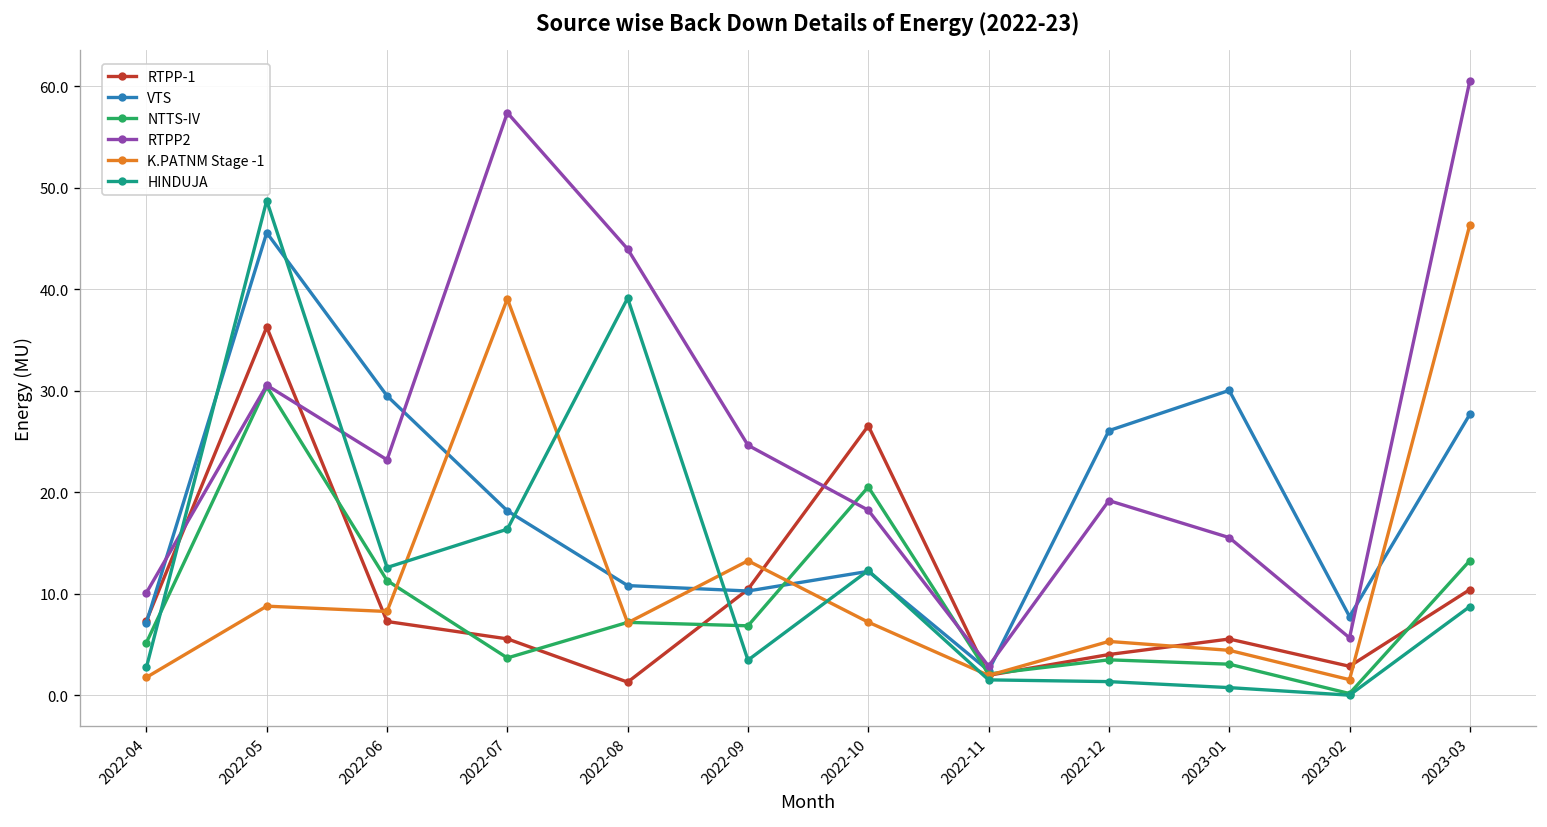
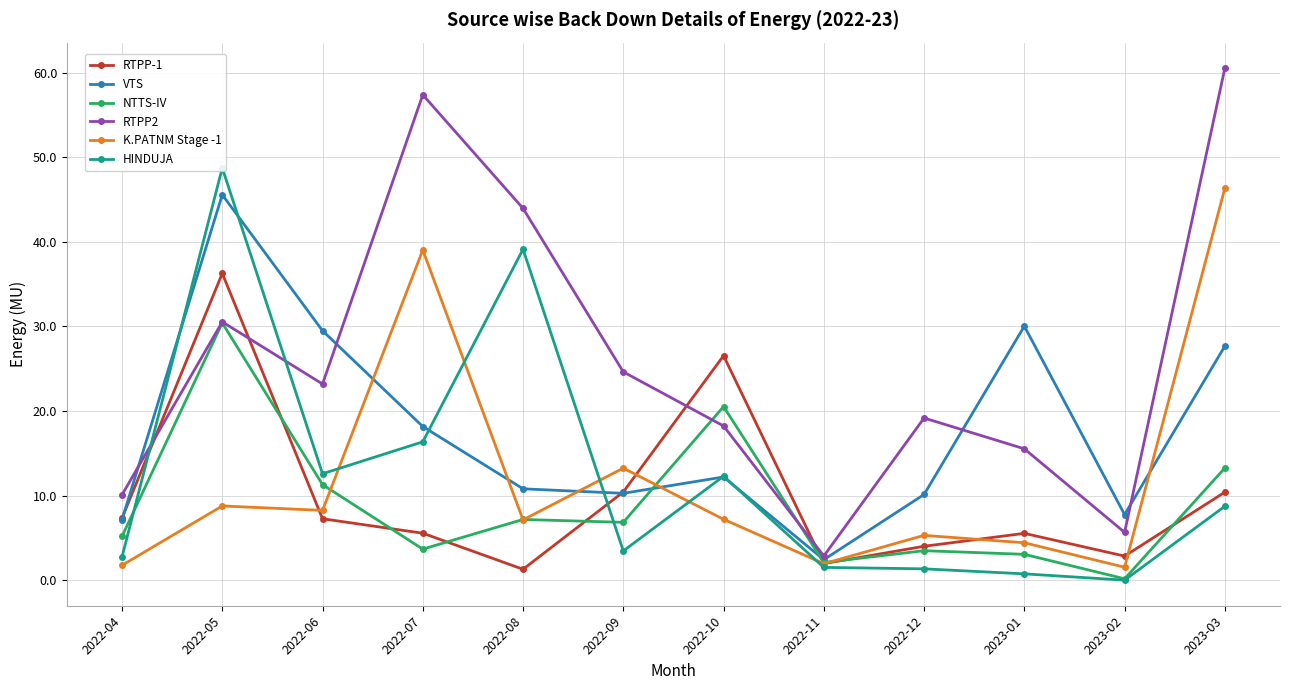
  {
    "RTPP-1": {
      "2022-05": 36,
      "2022-06": 7,
      "2022-07": 6,
      "2022-08": 1,
      "2022-10": 27,
      "2022-12": 4,
      "2023-01": 6,
      "2023-02": 3,
      "2023-03": 10
    },
    "VTS": {
      "2022-05": 46,
      "2022-06": 29,
      "2022-07": 18,
      "2022-08": 11,
      "2022-11": 2,
-     "2022-12": 26,
+     "2022-12": 10,
      "2023-01": 30,
      "2023-02": 8,
      "2023-03": 28
    },
    "RTPP2": {
      "2022-04": 10,
      "2022-06": 23,
      "2022-07": 57,
      "2022-08": 44,
      "2022-09": 25,
      "2022-10": 18,
      "2022-11": 3,
      "2022-12": 19,
      "2023-01": 16,
      "2023-02": 6,
      "2023-03": 61
    },
    "K.PATNM Stage -1": {
      "2022-04": 2,
      "2022-05": 9,
      "2022-06": 8,
      "2022-07": 39,
      "2022-09": 13,
      "2022-10": 7,
      "2022-12": 5,
      "2023-01": 4,
      "2023-02": 2,
      "2023-03": 46
    }
  }
